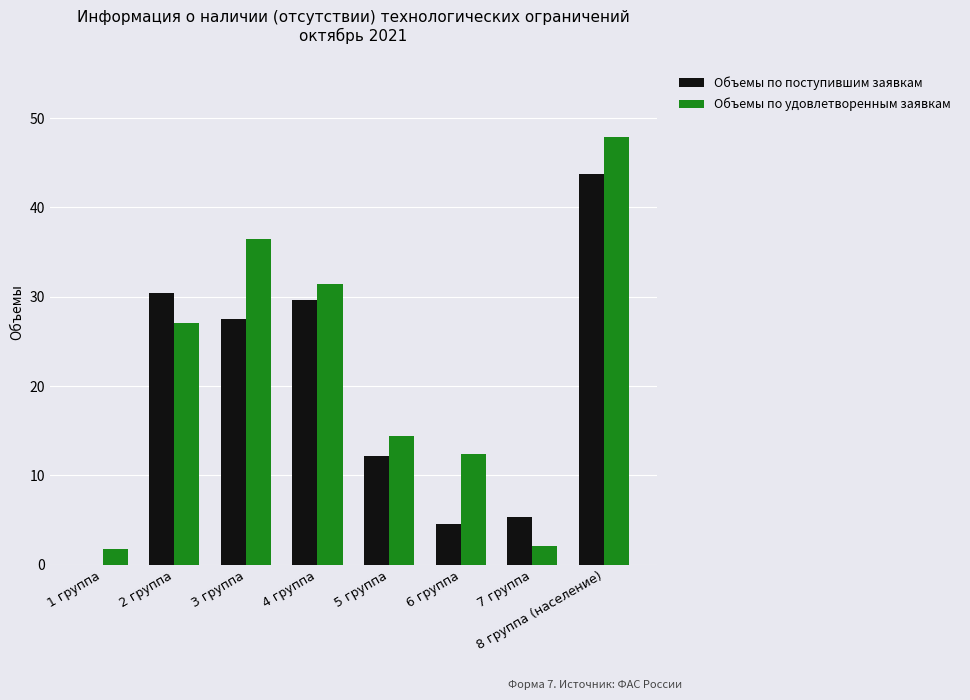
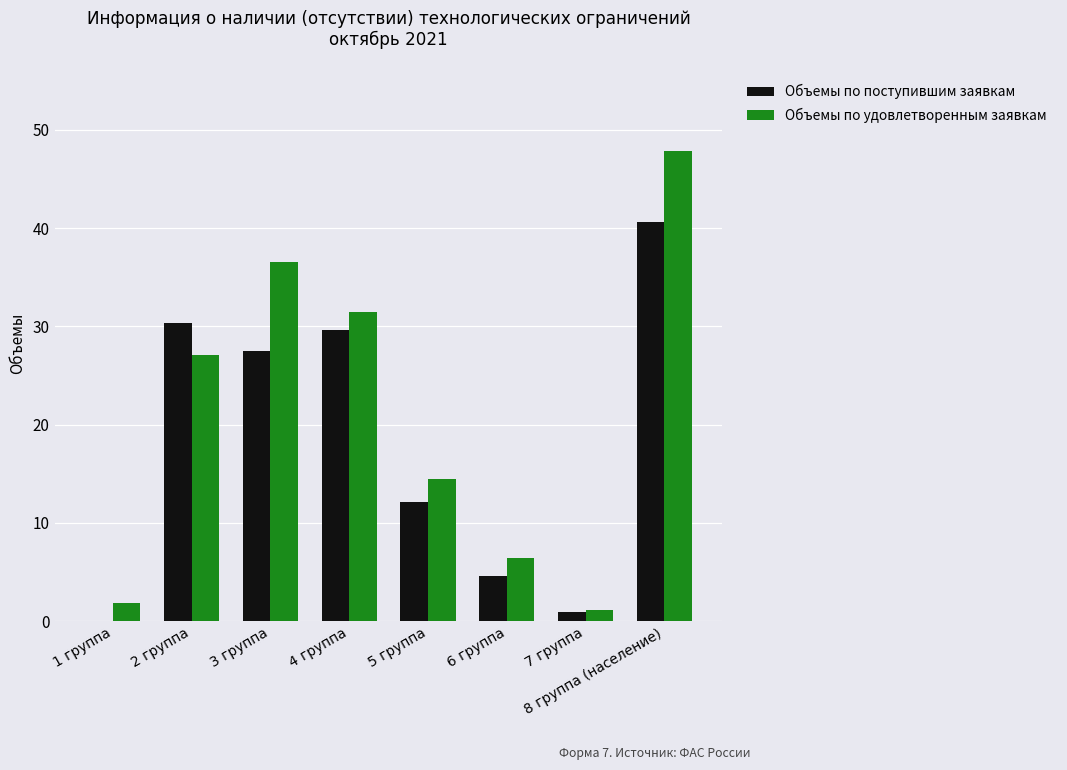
  {
    "Объемы по поступившим заявкам": {
      "1 группа": 0,
      "2 группа": 30,
      "3 группа": 27,
      "4 группа": 30,
      "5 группа": 12,
      "6 группа": 5,
-     "7 группа": 5,
-     "8 группа (население)": 44
+     "7 группа": 1,
+     "8 группа (население)": 41
    },
    "Объемы по удовлетворенным заявкам": {
      "1 группа": 2,
      "2 группа": 27,
      "3 группа": 37,
      "4 группа": 31,
      "5 группа": 14,
-     "6 группа": 12,
-     "7 группа": 2,
+     "6 группа": 6,
+     "7 группа": 1,
      "8 группа (население)": 48
    }
  }
